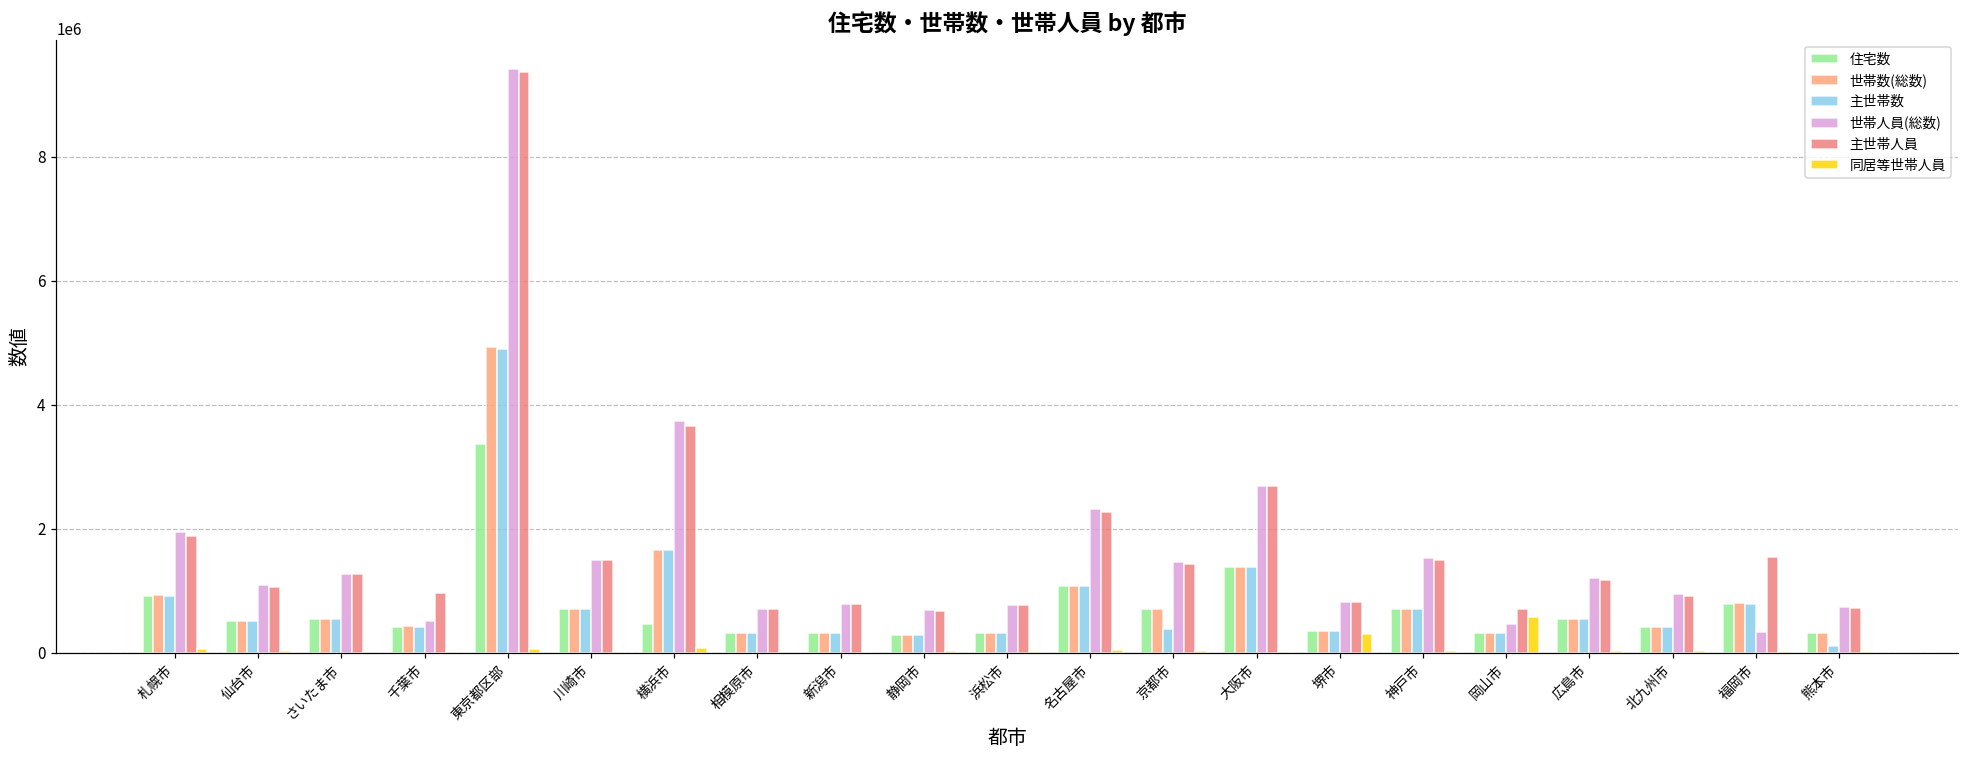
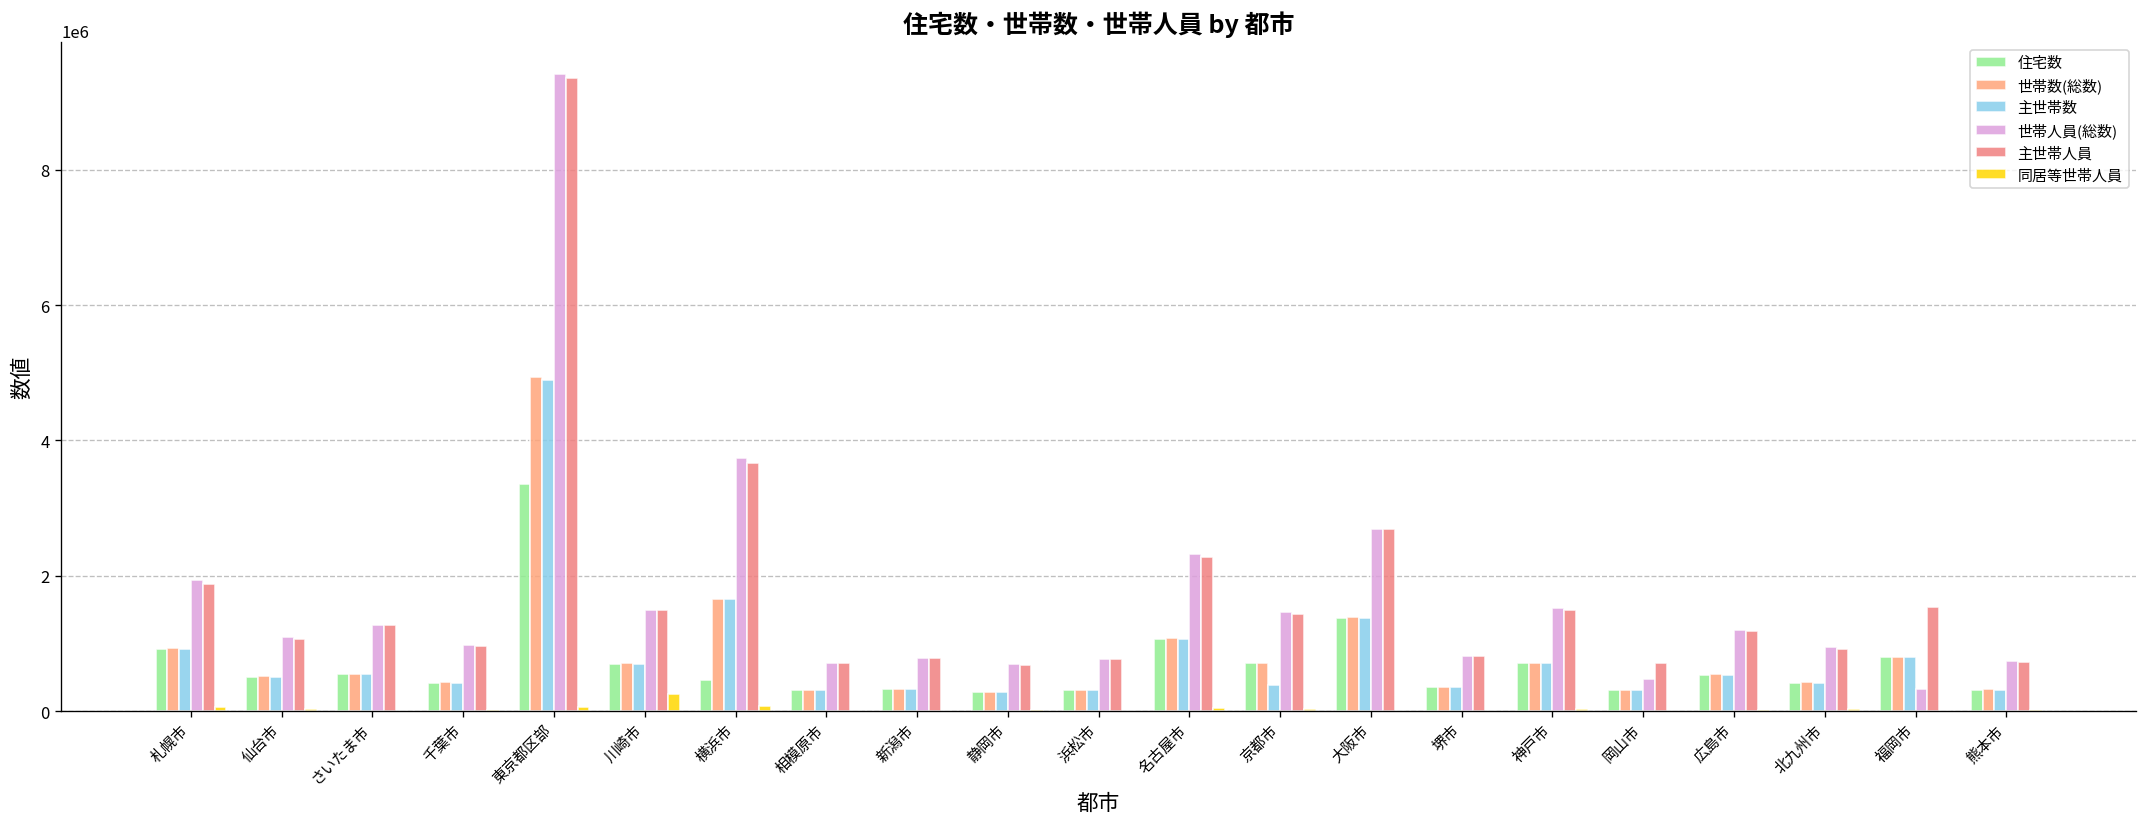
  {
    "住宅数": {
      "札幌市": 900000,
      "仙台市": 500000,
      "さいたま市": 500000,
      "千葉市": 400000,
      "東京都区部": 3400000,
      "川崎市": 700000,
      "横浜市": 500000,
      "相模原市": 300000,
      "新潟市": 300000,
      "静岡市": 300000,
      "浜松市": 300000,
      "名古屋市": 1100000,
      "京都市": 700000,
      "大阪市": 1400000,
      "堺市": 300000,
      "神戸市": 700000,
      "岡山市": 300000,
      "広島市": 500000,
      "北九州市": 400000,
      "福岡市": 800000,
      "熊本市": 300000
    },
    "主世帯数": {
      "札幌市": 900000,
      "仙台市": 500000,
      "さいたま市": 500000,
      "千葉市": 400000,
      "東京都区部": 4900000,
      "川崎市": 700000,
      "横浜市": 1600000,
      "相模原市": 300000,
      "新潟市": 300000,
      "静岡市": 300000,
      "浜松市": 300000,
      "名古屋市": 1100000,
      "京都市": 400000,
      "大阪市": 1400000,
      "堺市": 300000,
      "神戸市": 700000,
      "岡山市": 300000,
      "広島市": 500000,
      "北九州市": 400000,
      "福岡市": 800000,
-     "熊本市": 100000
+     "熊本市": 300000
    },
    "世帯人員(総数)": {
      "札幌市": 1900000,
      "仙台市": 1100000,
      "さいたま市": 1300000,
-     "千葉市": 500000,
+     "千葉市": 1000000,
      "東京都区部": 9400000,
      "川崎市": 1500000,
      "横浜市": 3700000,
      "相模原市": 700000,
      "新潟市": 800000,
      "静岡市": 700000,
      "浜松市": 800000,
      "名古屋市": 2300000,
      "京都市": 1500000,
      "大阪市": 2700000,
      "堺市": 800000,
      "神戸市": 1500000,
      "岡山市": 500000,
      "広島市": 1200000,
      "北九州市": 900000,
      "福岡市": 300000,
      "熊本市": 700000
    },
    "同居等世帯人員": {
      "札幌市": 100000,
      "東京都区部": 100000,
-     "川崎市": 0,
+     "川崎市": 300000,
      "横浜市": 100000,
      "名古屋市": 0,
-     "堺市": 300000,
-     "岡山市": 600000
+     "堺市": 0,
+     "岡山市": 0
    }
  }
